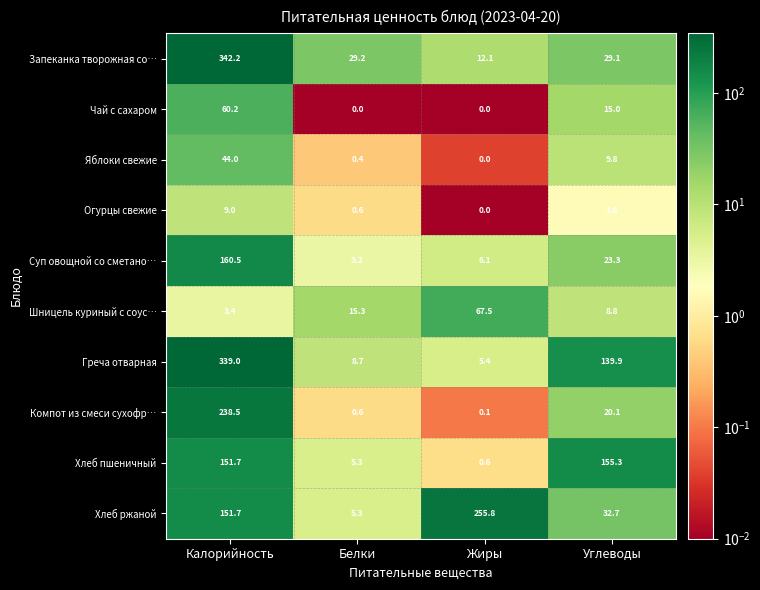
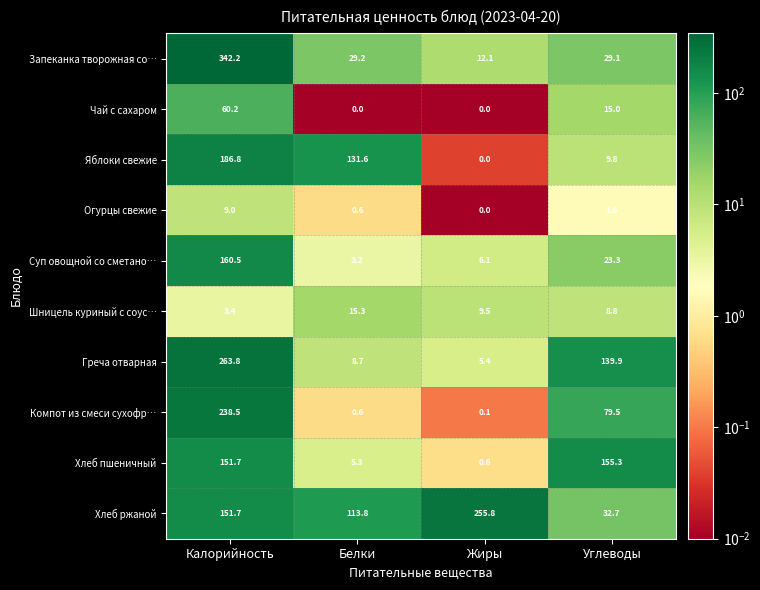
  {
    "Запеканка творожная со…": {
      "Калорийность": 342.2,
      "Белки": 29.2,
      "Жиры": 12.1,
      "Углеводы": 29.1
    },
    "Чай с сахаром": {
      "Калорийность": 60.2,
      "Белки": 0.0,
      "Жиры": 0.0,
      "Углеводы": 15.0
    },
    "Яблоки свежие": {
-     "Калорийность": 44.0,
-     "Белки": 0.4,
+     "Калорийность": 186.8,
+     "Белки": 131.6,
      "Жиры": 0.0,
      "Углеводы": 9.8
    },
    "Огурцы свежие": {
      "Калорийность": 9.0,
      "Белки": 0.6,
      "Жиры": 0.0,
      "Углеводы": 1.6
    },
    "Суп овощной со сметано…": {
      "Калорийность": 160.5,
      "Белки": 3.2,
      "Жиры": 6.1,
      "Углеводы": 23.3
    },
    "Шницель куриный с соус…": {
      "Калорийность": 3.4,
      "Белки": 15.3,
-     "Жиры": 67.5,
+     "Жиры": 9.5,
      "Углеводы": 8.8
    },
    "Греча отварная": {
-     "Калорийность": 339.0,
+     "Калорийность": 263.8,
      "Белки": 8.7,
      "Жиры": 5.4,
      "Углеводы": 139.9
    },
    "Компот из смеси сухофр…": {
      "Калорийность": 238.5,
      "Белки": 0.6,
      "Жиры": 0.1,
-     "Углеводы": 20.1
+     "Углеводы": 79.5
    },
    "Хлеб пшеничный": {
      "Калорийность": 151.7,
      "Белки": 5.3,
      "Жиры": 0.6,
      "Углеводы": 155.3
    },
    "Хлеб ржаной": {
      "Калорийность": 151.7,
-     "Белки": 5.3,
+     "Белки": 113.8,
      "Жиры": 255.8,
      "Углеводы": 32.7
    }
  }
